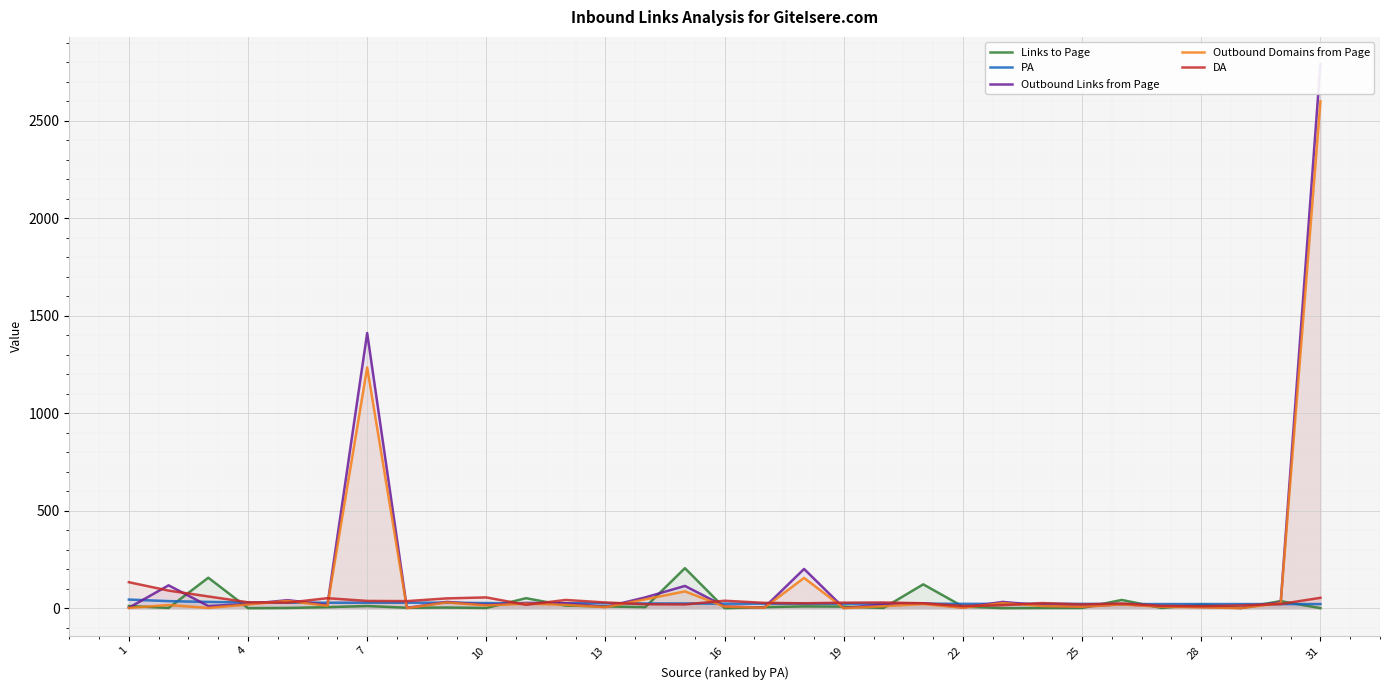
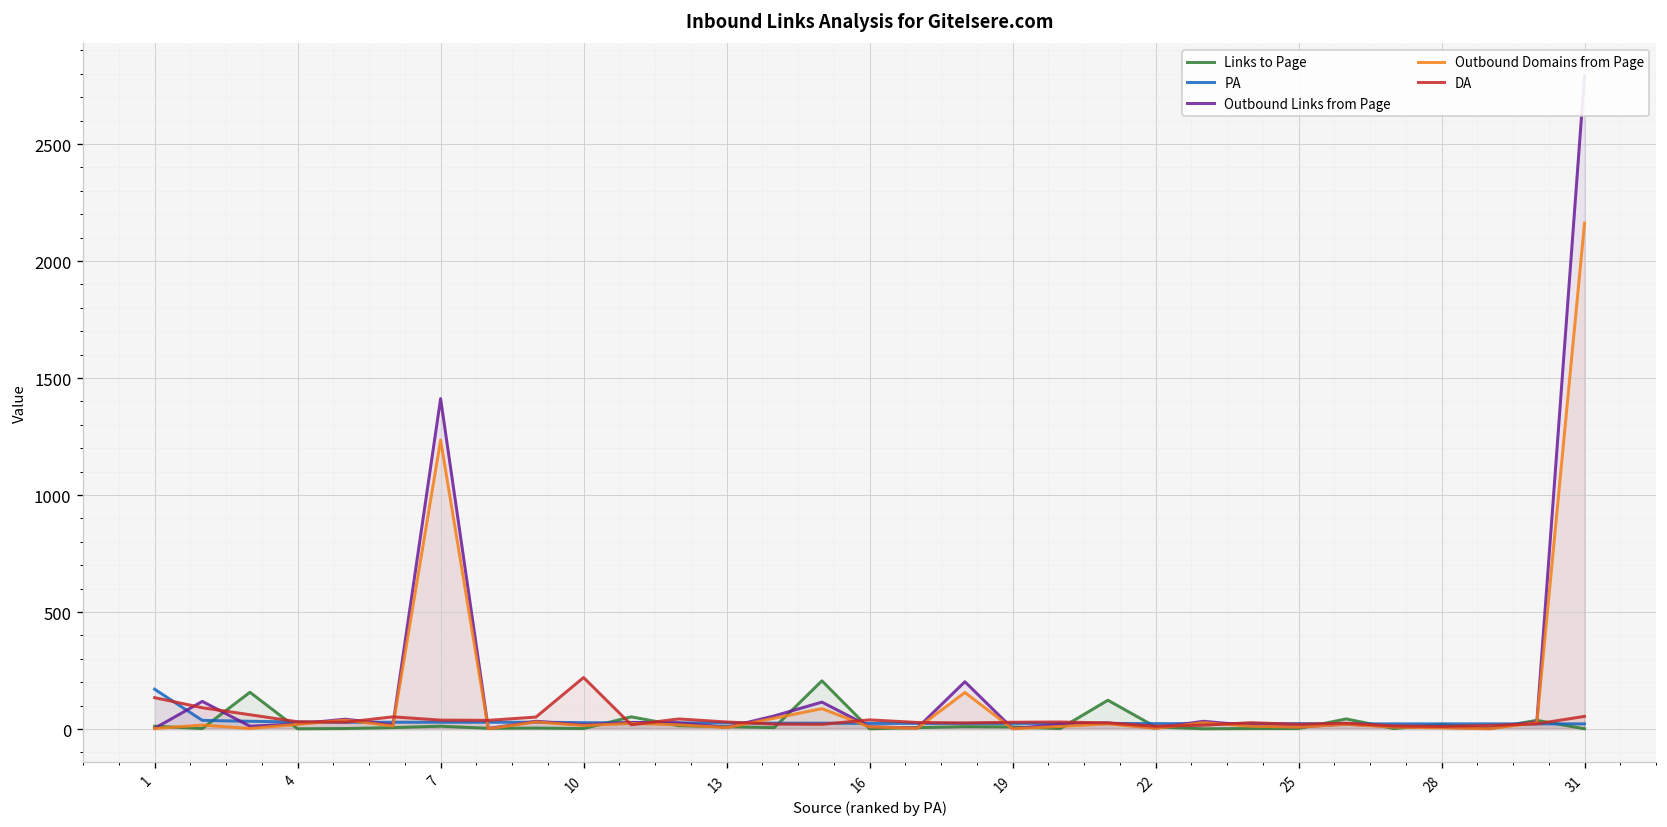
  {
    "Links to Page": {
      "4": 0,
      "7": 10,
      "31": 0
    },
    "PA": {
-     "1": 50,
+     "1": 170,
      "16": 20,
      "31": 20
    },
    "Outbound Links from Page": {
      "7": 1410
    },
    "Outbound Domains from Page": {
      "7": 1240,
-     "31": 2600
+     "31": 2160
    },
    "DA": {
      "1": 130,
-     "10": 60,
+     "10": 220,
      "16": 40,
      "31": 50
    }
  }
